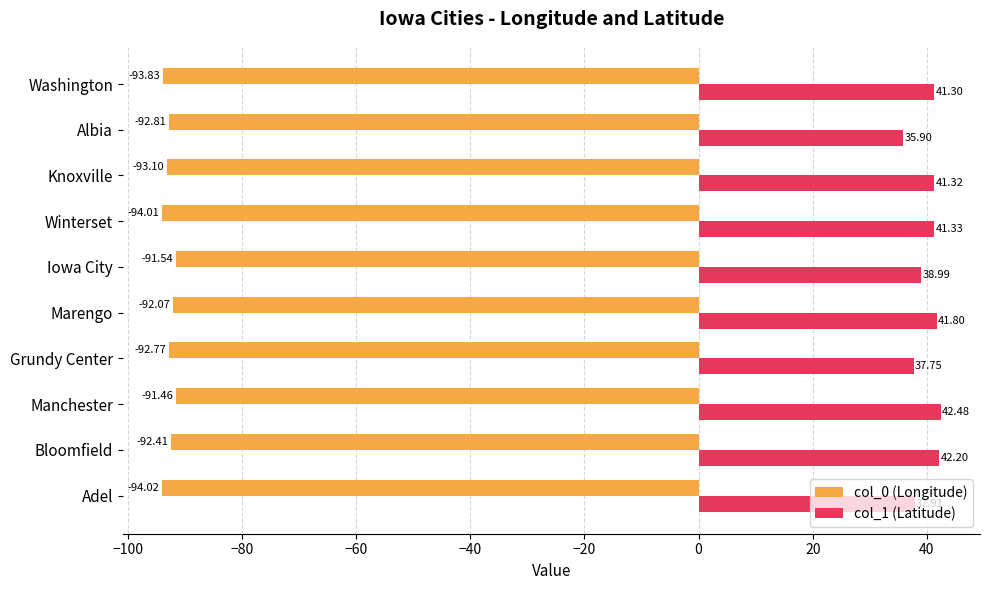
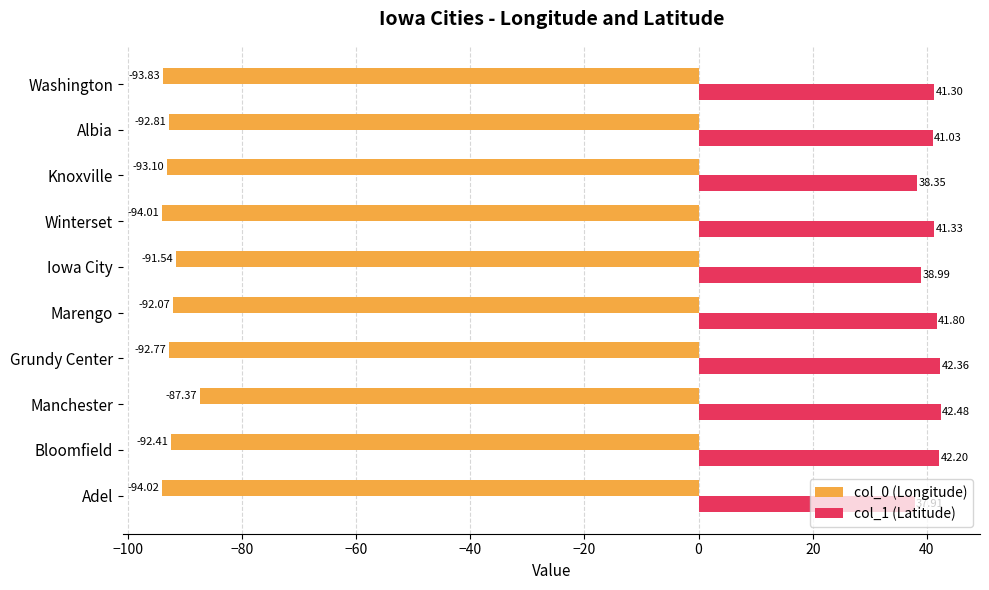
  {
    "col_0 (Longitude)": {
      "Washington": -93.83,
      "Albia": -92.81,
      "Knoxville": -93.10,
      "Winterset": -94.01,
      "Iowa City": -91.54,
      "Marengo": -92.07,
      "Grundy Center": -92.77,
-     "Manchester": -91.46,
+     "Manchester": -87.37,
      "Bloomfield": -92.41,
      "Adel": -94.02
    },
    "col_1 (Latitude)": {
      "Washington": 41.30,
-     "Albia": 35.90,
-     "Knoxville": 41.32,
+     "Albia": 41.03,
+     "Knoxville": 38.35,
      "Winterset": 41.33,
      "Iowa City": 38.99,
      "Marengo": 41.80,
-     "Grundy Center": 37.75,
+     "Grundy Center": 42.36,
      "Manchester": 42.48,
      "Bloomfield": 42.20
    }
  }
